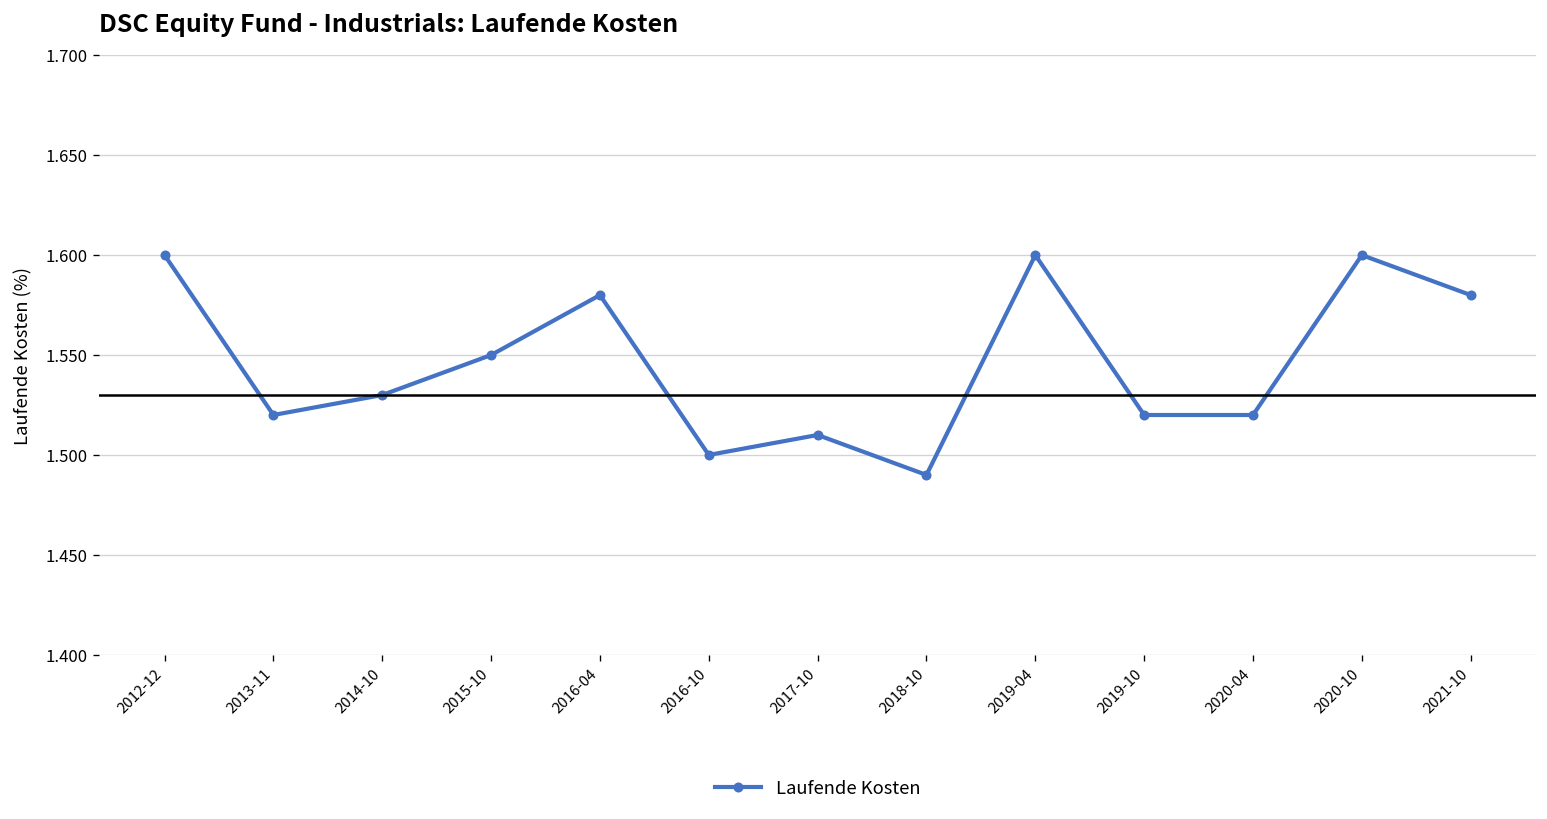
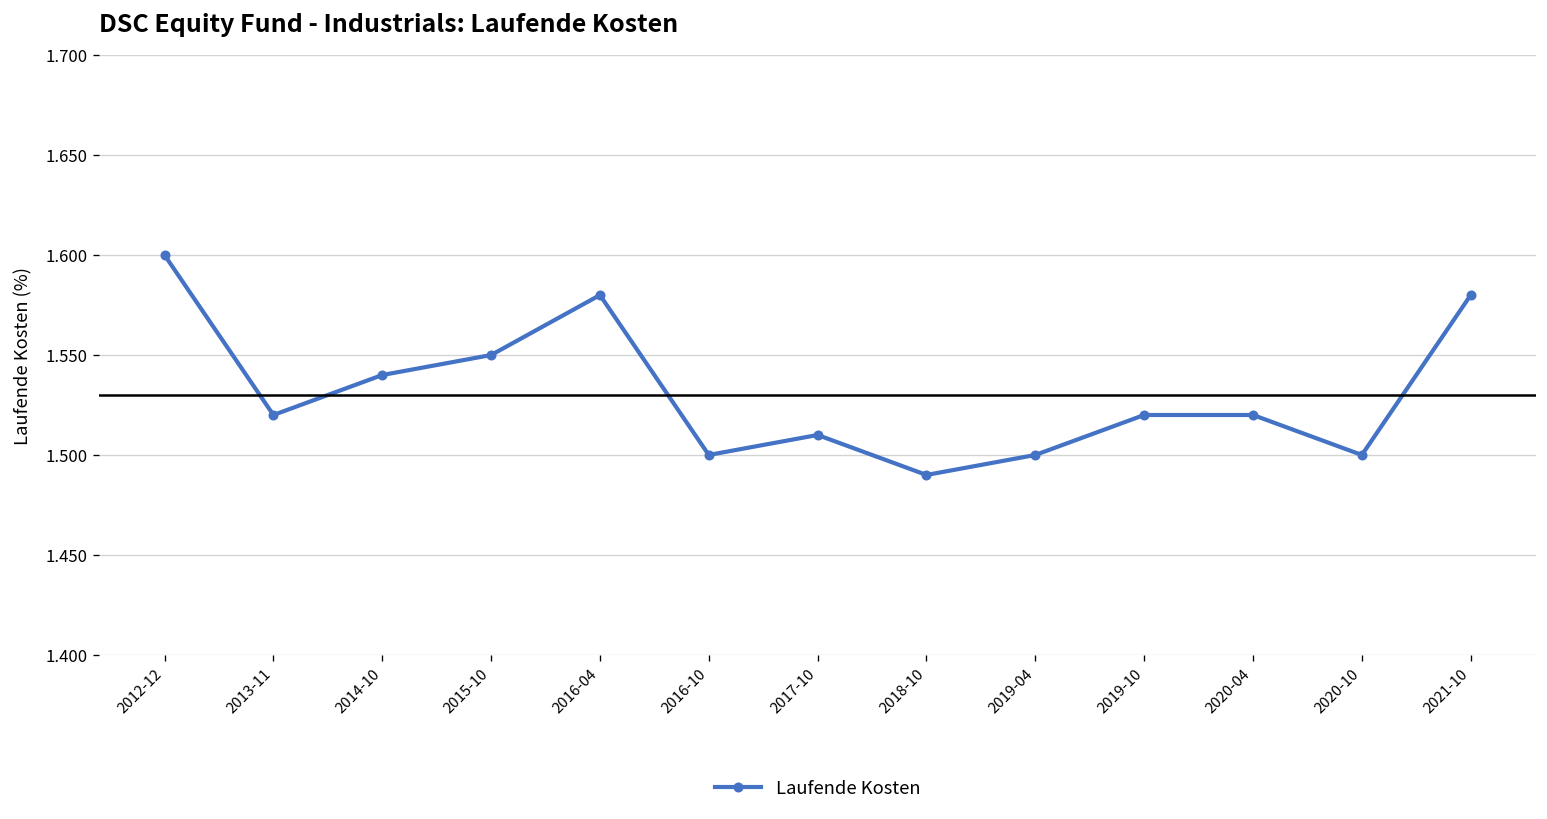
  {
    "2012-12": 1.60,
    "2013-11": 1.52,
-   "2014-10": 1.53,
+   "2014-10": 1.54,
    "2015-10": 1.55,
    "2016-04": 1.58,
    "2016-10": 1.50,
    "2017-10": 1.51,
    "2018-10": 1.49,
-   "2019-04": 1.6,
+   "2019-04": 1.5,
    "2019-10": 1.52,
    "2020-04": 1.52,
-   "2020-10": 1.6,
+   "2020-10": 1.5,
    "2021-10": 1.58
  }
